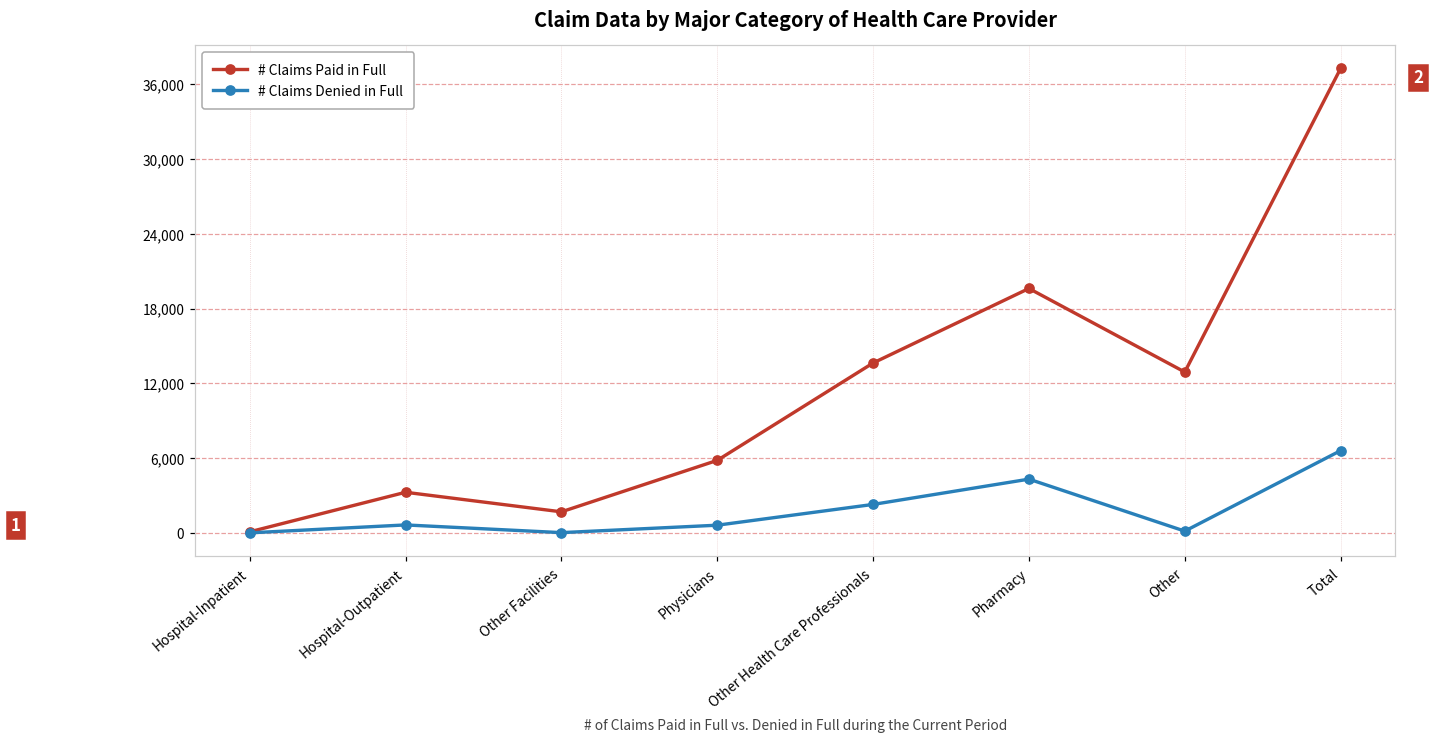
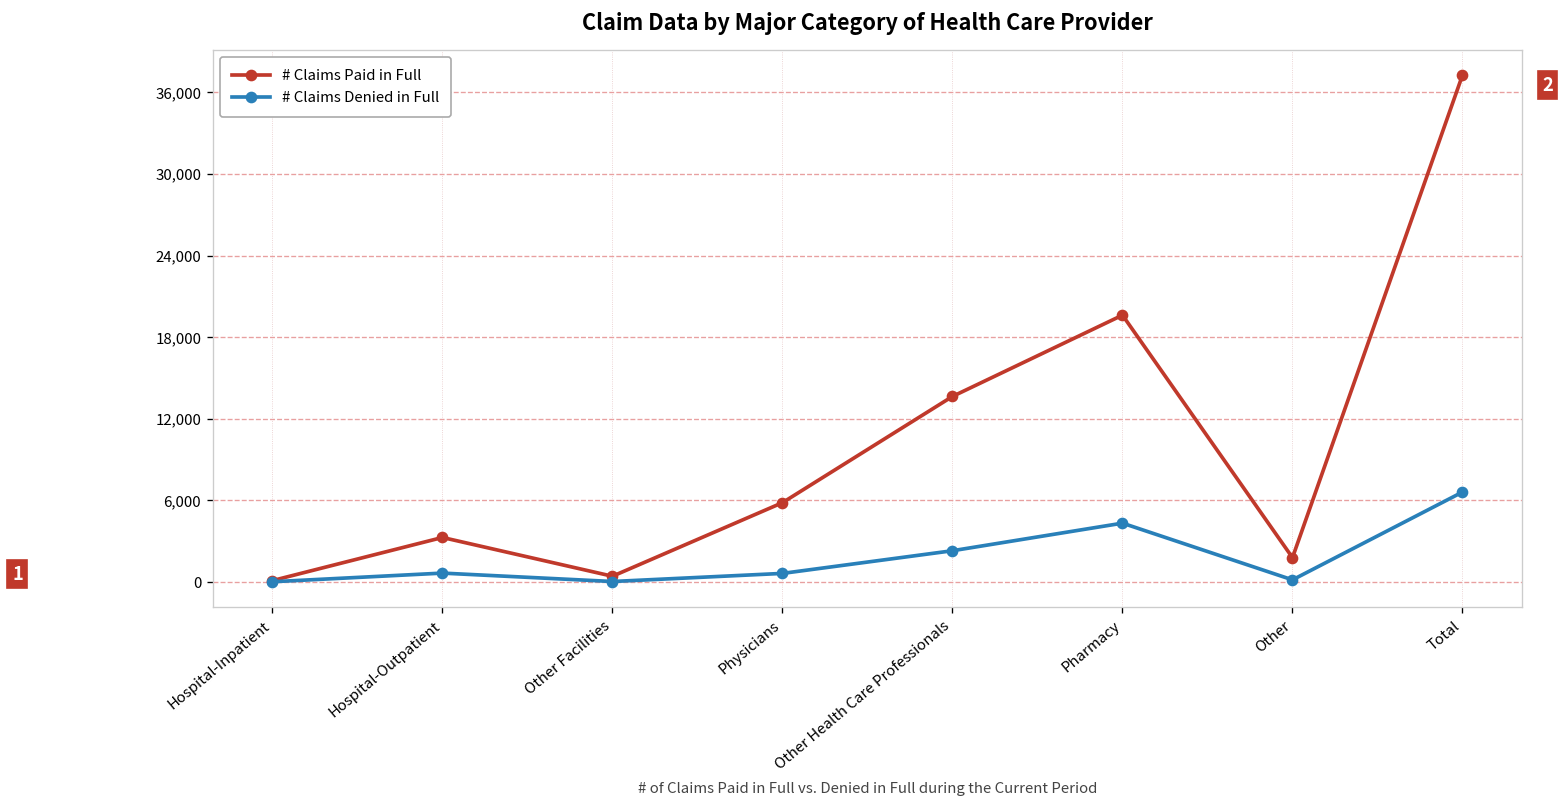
  {
    "# Claims Paid in Full": {
      "Hospital-Outpatient": "3,300",
-     "Other Facilities": "1,700",
+     "Other Facilities": "400",
      "Physicians": "5,800",
      "Other Health Care Professionals": "13,600",
      "Pharmacy": "19,600",
-     "Other": "12,900",
+     "Other": "1,800",
      "Total": "37,300"
    },
    "# Claims Denied in Full": {
      "Hospital-Outpatient": "700",
      "Other Facilities": "0",
      "Physicians": "600",
      "Other Health Care Professionals": "2,300",
      "Pharmacy": "4,300",
      "Other": "200",
      "Total": "6,600"
    }
  }
